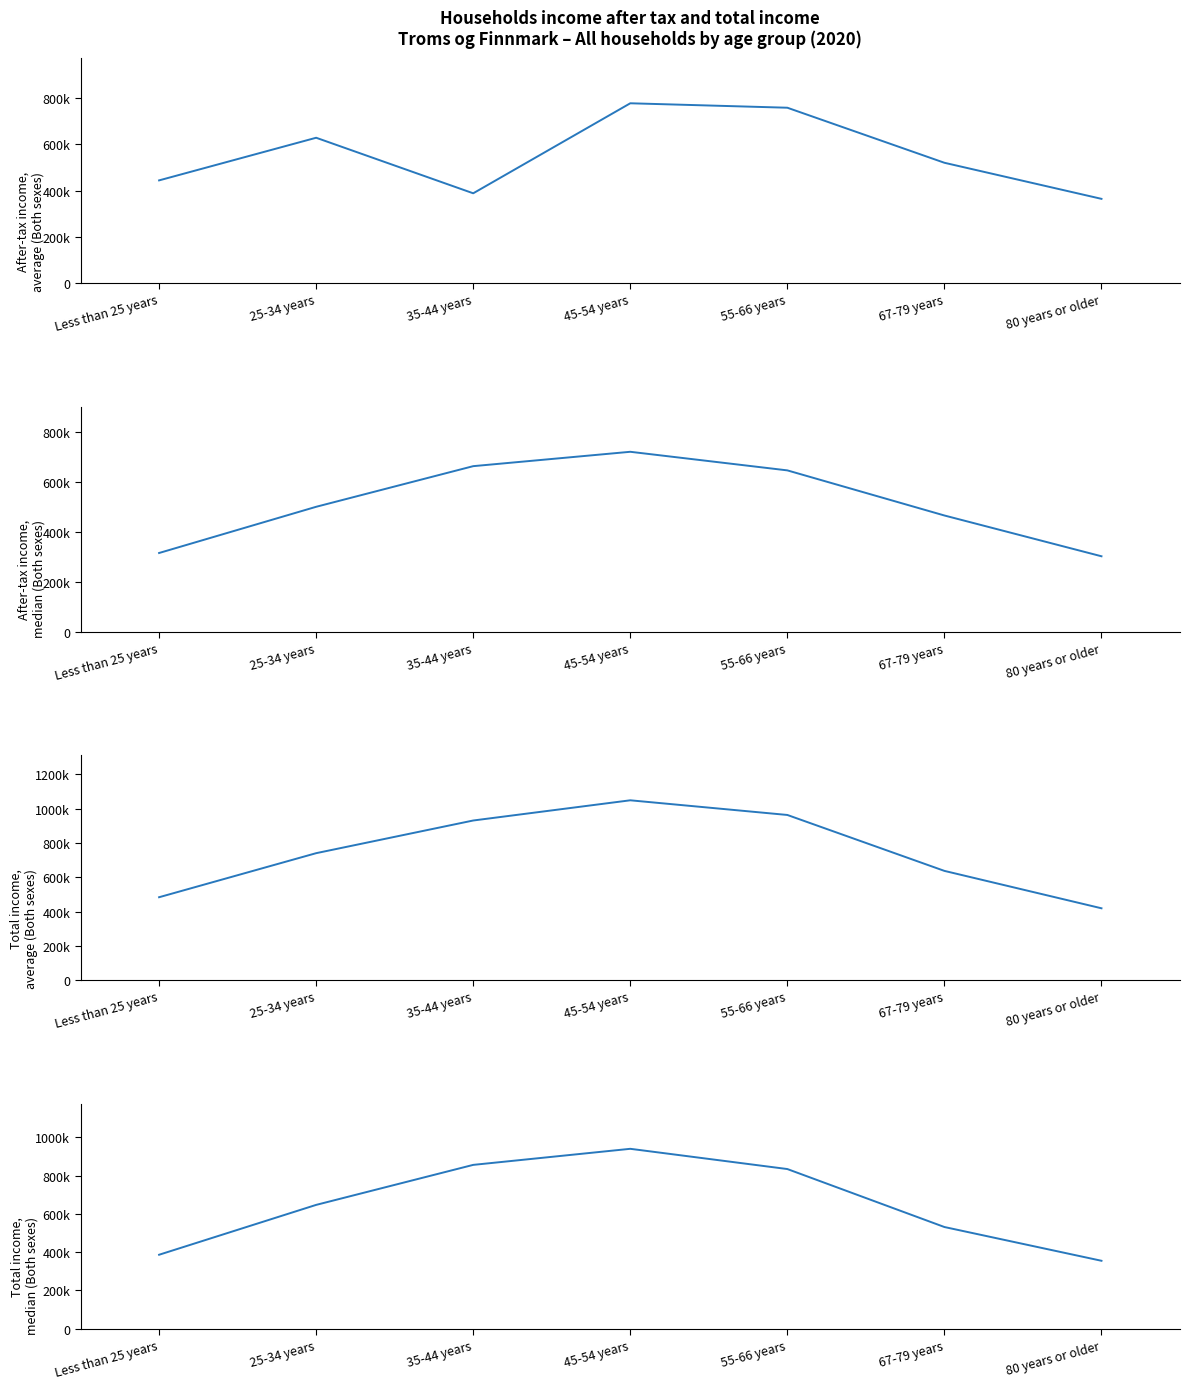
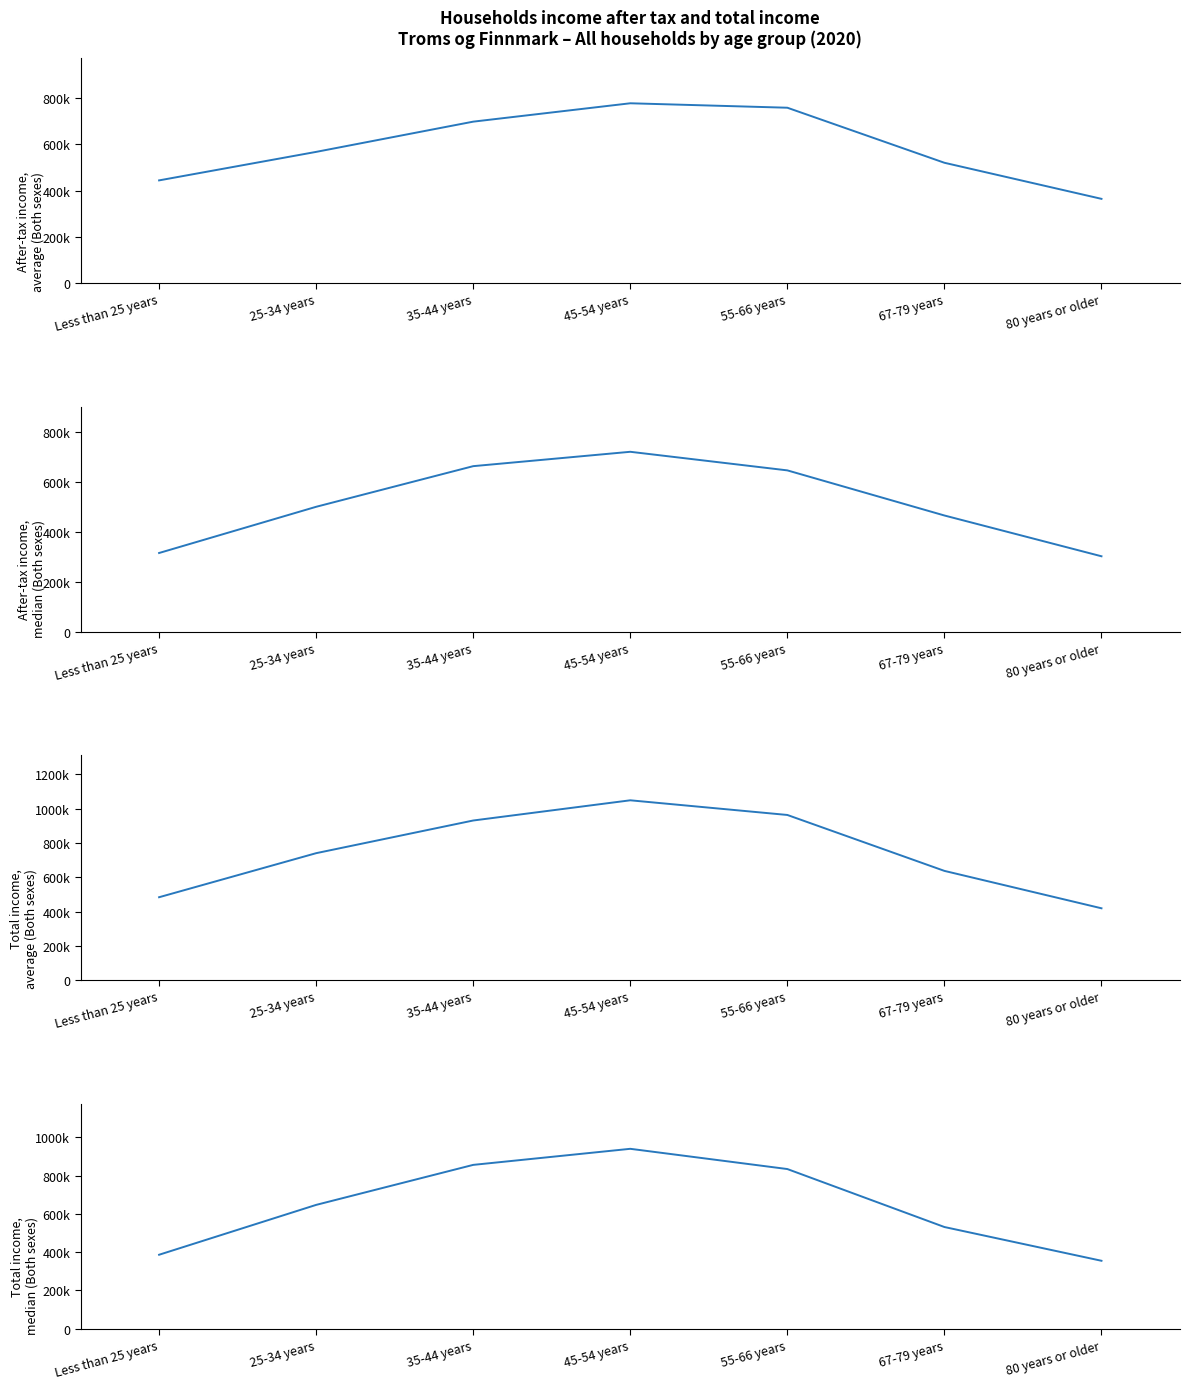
  {
    "Households income after tax and total income Troms og Finnmark – All households by age group (2020)": {
      "Less than 25 years": 440000,
-     "25-34 years": 630000,
-     "35-44 years": 390000,
+     "25-34 years": 570000,
+     "35-44 years": 700000,
      "45-54 years": 780000,
      "55-66 years": 760000,
      "67-79 years": 520000,
      "80 years or older": 360000
    }
  }
